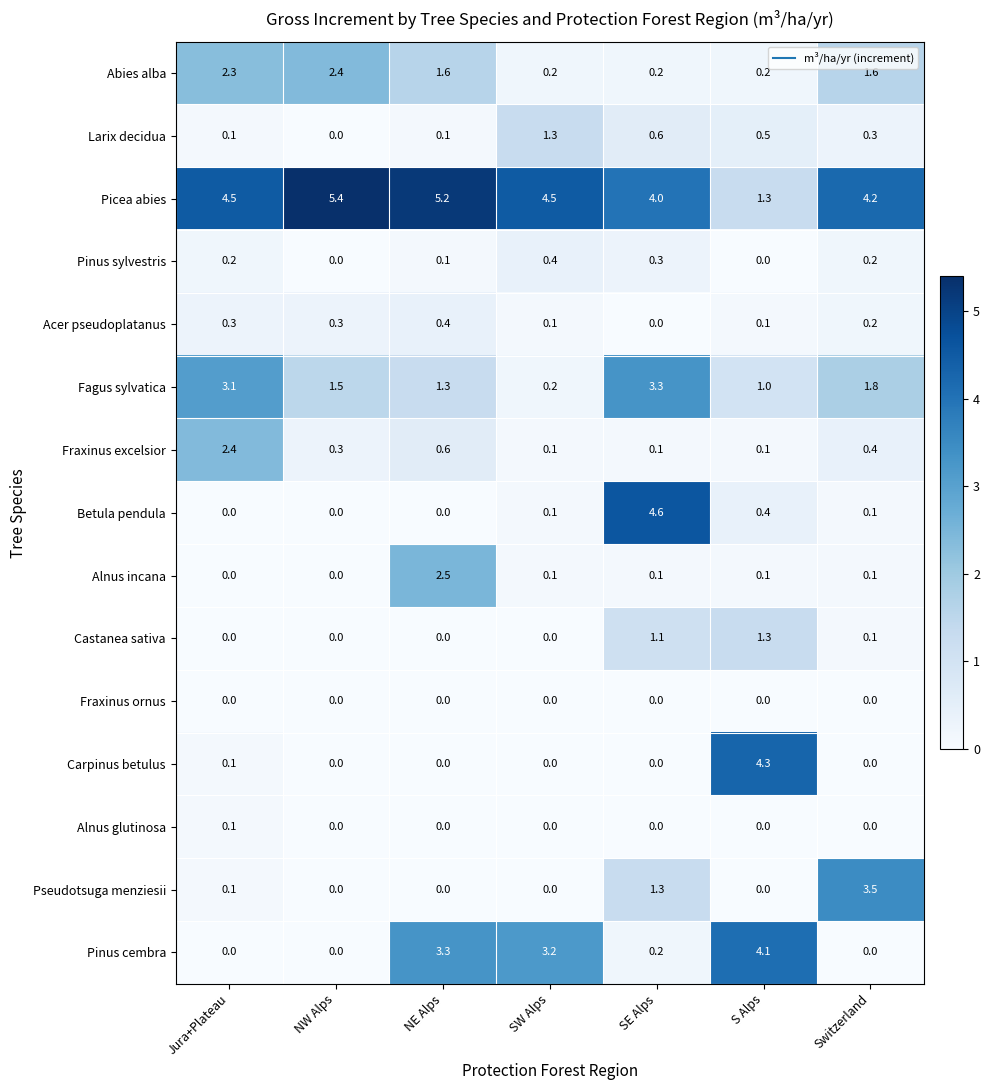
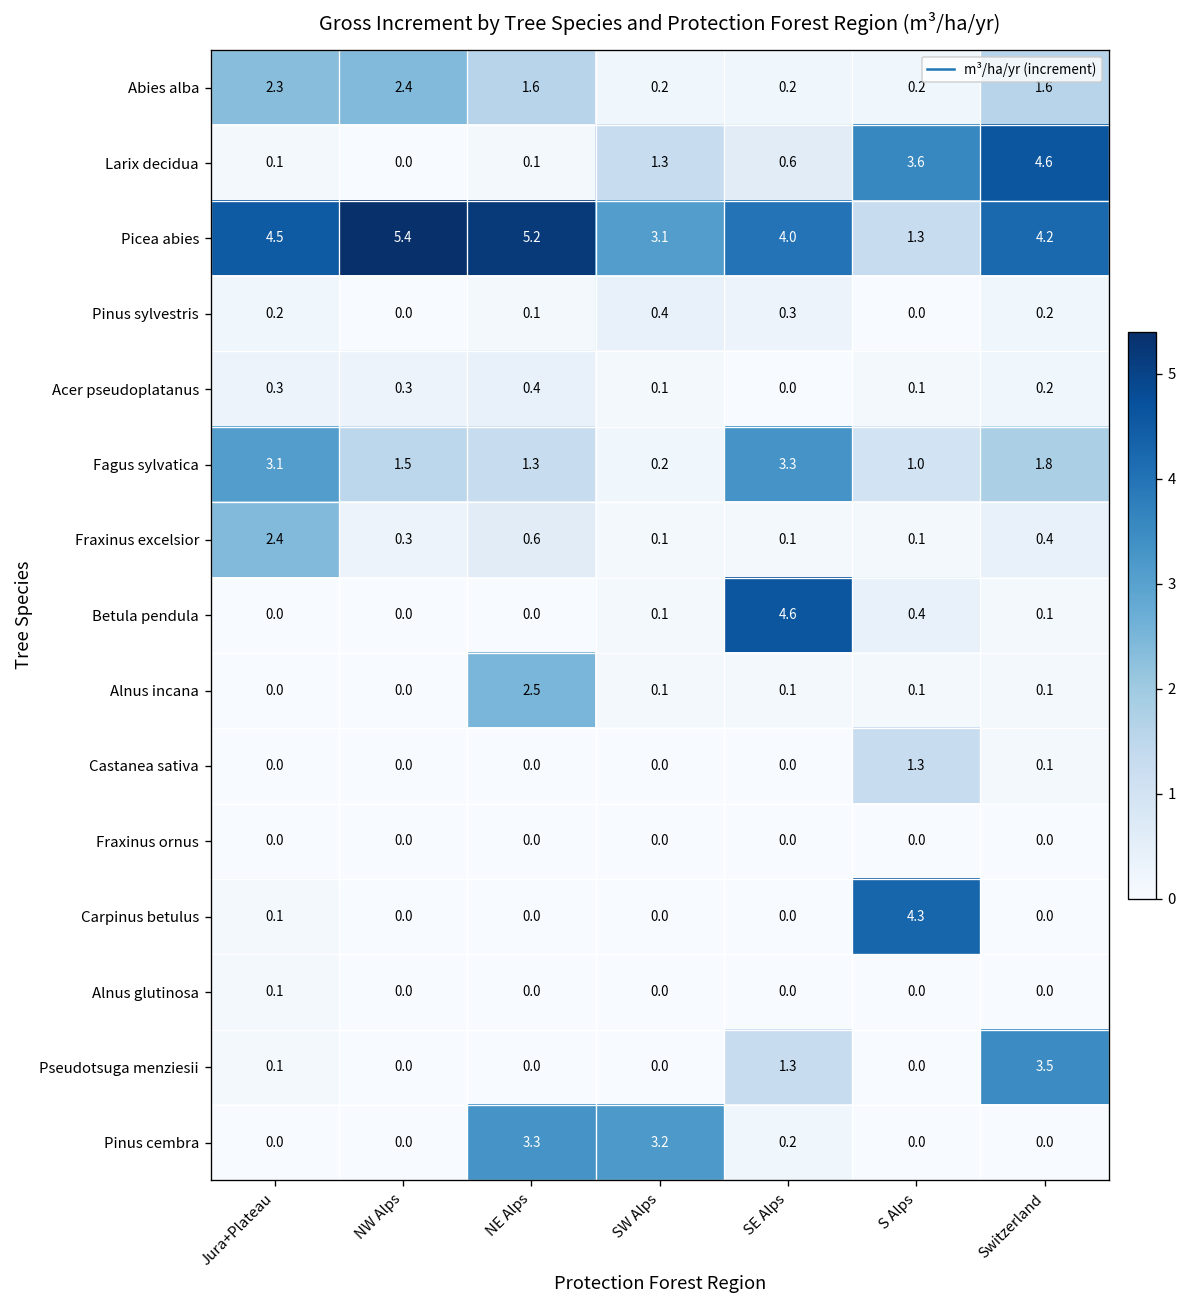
  {
    "Abies alba": {
      "Jura+Plateau": 2.3,
      "NW Alps": 2.4,
      "NE Alps": 1.6,
      "SW Alps": 0.2,
      "SE Alps": 0.2
    },
    "Larix decidua": {
      "Jura+Plateau": 0.1,
      "NW Alps": 0.0,
      "NE Alps": 0.1,
      "SW Alps": 1.3,
      "SE Alps": 0.6,
-     "S Alps": 0.5,
-     "Switzerland": 0.3
+     "S Alps": 3.6,
+     "Switzerland": 4.6
    },
    "Picea abies": {
      "Jura+Plateau": 4.5,
      "NW Alps": 5.4,
      "NE Alps": 5.2,
-     "SW Alps": 4.5,
+     "SW Alps": 3.1,
      "SE Alps": 4.0,
      "S Alps": 1.3,
      "Switzerland": 4.2
    },
    "Pinus sylvestris": {
      "Jura+Plateau": 0.2,
      "NW Alps": 0.0,
      "NE Alps": 0.1,
      "SW Alps": 0.4,
      "SE Alps": 0.3,
      "S Alps": 0.0,
      "Switzerland": 0.2
    },
    "Acer pseudoplatanus": {
      "Jura+Plateau": 0.3,
      "NW Alps": 0.3,
      "NE Alps": 0.4,
      "SW Alps": 0.1,
      "SE Alps": 0.0,
      "S Alps": 0.1,
      "Switzerland": 0.2
    },
    "Fagus sylvatica": {
      "Jura+Plateau": 3.1,
      "NW Alps": 1.5,
      "NE Alps": 1.3,
      "SW Alps": 0.2,
      "SE Alps": 3.3,
      "S Alps": 1.0,
      "Switzerland": 1.8
    },
    "Fraxinus excelsior": {
      "Jura+Plateau": 2.4,
      "NW Alps": 0.3,
      "NE Alps": 0.6,
      "SW Alps": 0.1,
      "SE Alps": 0.1,
      "S Alps": 0.1,
      "Switzerland": 0.4
    },
    "Betula pendula": {
      "Jura+Plateau": 0.0,
      "NW Alps": 0.0,
      "NE Alps": 0.0,
      "SW Alps": 0.1,
      "SE Alps": 4.6,
      "S Alps": 0.4,
      "Switzerland": 0.1
    },
    "Alnus incana": {
      "Jura+Plateau": 0.0,
      "NW Alps": 0.0,
      "NE Alps": 2.5,
      "SW Alps": 0.1,
      "SE Alps": 0.1,
      "S Alps": 0.1,
      "Switzerland": 0.1
    },
    "Castanea sativa": {
      "Jura+Plateau": 0.0,
      "NW Alps": 0.0,
      "NE Alps": 0.0,
      "SW Alps": 0.0,
-     "SE Alps": 1.1,
+     "SE Alps": 0.0,
      "S Alps": 1.3,
      "Switzerland": 0.1
    },
    "Fraxinus ornus": {
      "Jura+Plateau": 0.0,
      "NW Alps": 0.0,
      "NE Alps": 0.0,
      "SW Alps": 0.0,
      "SE Alps": 0.0,
      "S Alps": 0.0,
      "Switzerland": 0.0
    },
    "Carpinus betulus": {
      "Jura+Plateau": 0.1,
      "NW Alps": 0.0,
      "NE Alps": 0.0,
      "SW Alps": 0.0,
      "SE Alps": 0.0,
      "S Alps": 4.3,
      "Switzerland": 0.0
    },
    "Alnus glutinosa": {
      "Jura+Plateau": 0.1,
      "NW Alps": 0.0,
      "NE Alps": 0.0,
      "SW Alps": 0.0,
      "SE Alps": 0.0,
      "S Alps": 0.0,
      "Switzerland": 0.0
    },
    "Pseudotsuga menziesii": {
      "Jura+Plateau": 0.1,
      "NW Alps": 0.0,
      "NE Alps": 0.0,
      "SW Alps": 0.0,
      "SE Alps": 1.3,
      "S Alps": 0.0,
      "Switzerland": 3.5
    },
    "Pinus cembra": {
      "Jura+Plateau": 0.0,
      "NW Alps": 0.0,
      "NE Alps": 3.3,
      "SW Alps": 3.2,
      "SE Alps": 0.2,
-     "S Alps": 4.1,
+     "S Alps": 0.0,
      "Switzerland": 0.0
    }
  }
